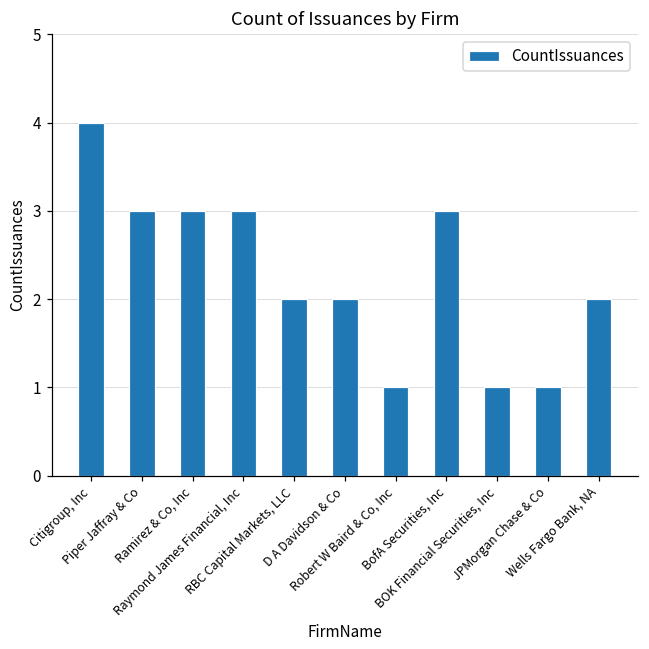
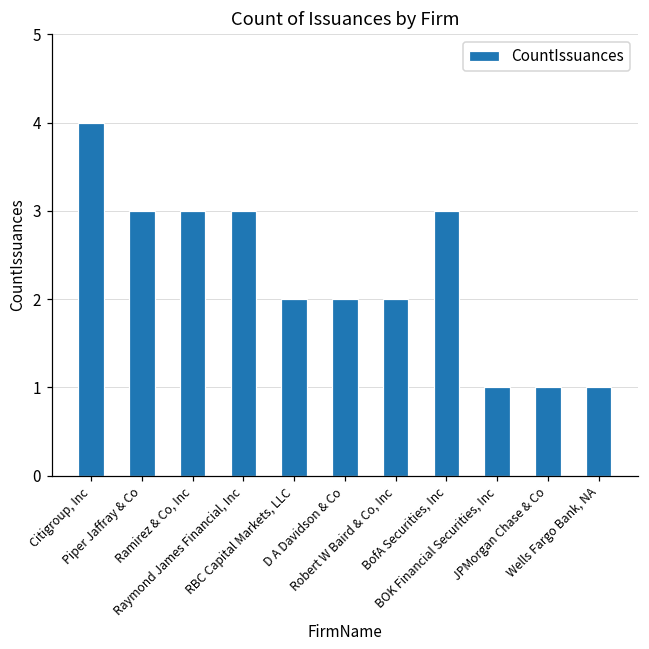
  {
    "Citigroup, Inc": 4,
    "Piper Jaffray & Co": 3,
    "Ramirez & Co, Inc": 3,
    "Raymond James Financial, Inc": 3,
    "RBC Capital Markets, LLC": 2,
    "D A Davidson & Co": 2,
-   "Robert W Baird & Co, Inc": 1,
+   "Robert W Baird & Co, Inc": 2,
    "BofA Securities, Inc": 3,
    "BOK Financial Securities, Inc": 1,
    "JPMorgan Chase & Co": 1,
-   "Wells Fargo Bank, NA": 2
+   "Wells Fargo Bank, NA": 1
  }
